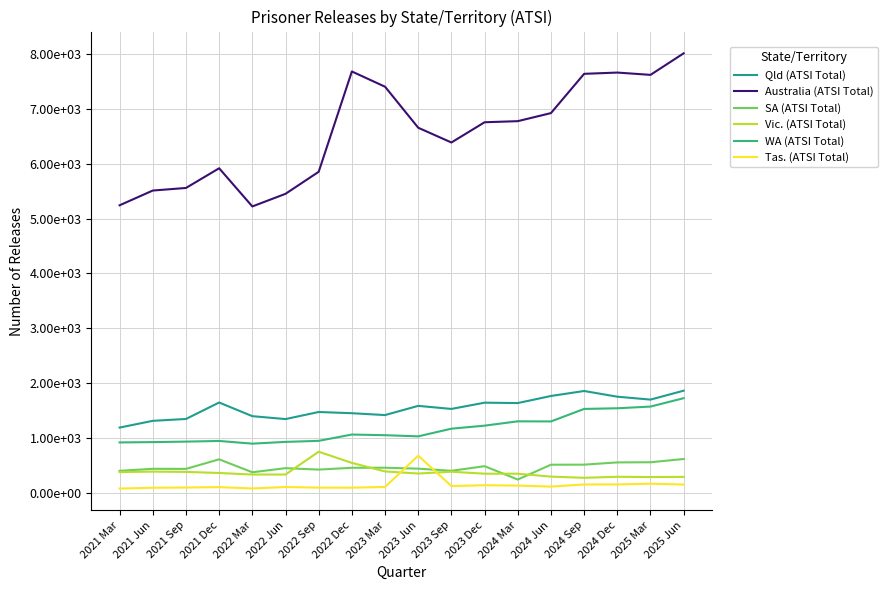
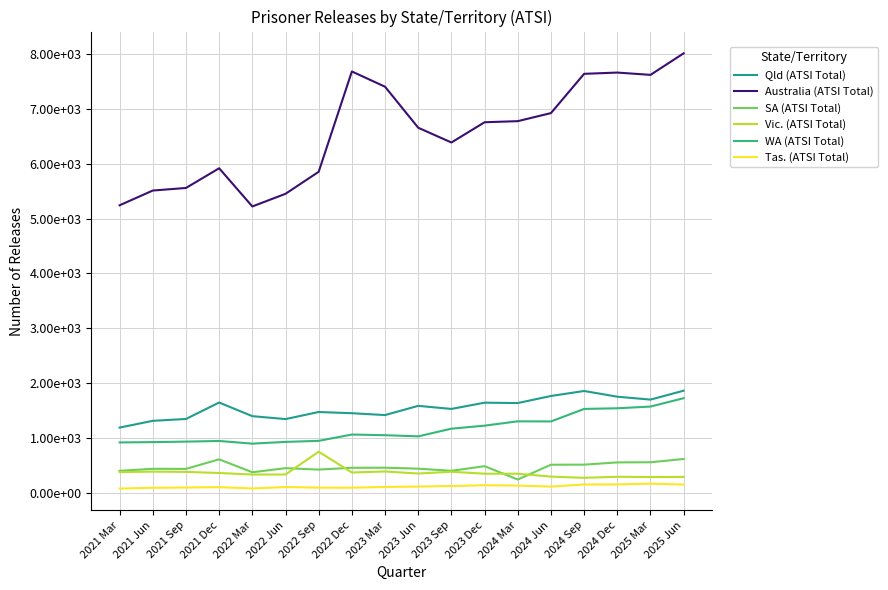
  {
    "Australia (ATSI Total)": {
      "2021 Mar": 5200,
      "2021 Jun": 5500,
      "2021 Sep": 5600,
      "2021 Dec": 5900,
      "2022 Mar": 5200,
      "2022 Jun": 5500,
      "2022 Sep": 5900,
      "2022 Dec": 7700,
      "2023 Mar": 7400,
      "2023 Jun": 6700,
      "2023 Sep": 6400,
      "2023 Dec": 6800,
      "2024 Mar": 6800,
      "2024 Jun": 6900,
      "2024 Sep": 7600,
      "2024 Dec": 7700,
      "2025 Mar": 7600,
      "2025 Jun": 8000
    },
    "SA (ATSI Total)": {
      "2021 Jun": 400,
      "2021 Sep": 400,
      "2021 Dec": 600,
      "2022 Jun": 500,
      "2022 Sep": 400,
      "2022 Dec": 500,
      "2023 Mar": 500,
      "2023 Jun": 400,
      "2023 Dec": 500,
      "2024 Mar": 200,
      "2024 Jun": 500,
      "2024 Sep": 500,
      "2024 Dec": 600,
      "2025 Mar": 600,
      "2025 Jun": 600
    },
    "Vic. (ATSI Total)": {
      "2021 Jun": 400,
      "2021 Sep": 400,
      "2021 Dec": 400,
      "2022 Jun": 300,
      "2022 Sep": 800,
-     "2022 Dec": 500,
+     "2022 Dec": 400,
      "2023 Mar": 400,
      "2023 Jun": 400,
      "2023 Dec": 300,
      "2024 Mar": 300,
      "2024 Jun": 300,
      "2024 Sep": 300,
      "2024 Dec": 300,
      "2025 Mar": 300,
      "2025 Jun": 300
    },
    "Tas. (ATSI Total)": {
      "2021 Mar": 100,
      "2021 Jun": 100,
      "2021 Sep": 100,
      "2021 Dec": 100,
      "2022 Mar": 100,
      "2022 Jun": 100,
      "2022 Sep": 100,
      "2022 Dec": 100,
      "2023 Mar": 100,
-     "2023 Jun": 700,
+     "2023 Jun": 100,
      "2023 Sep": 100,
      "2023 Dec": 100,
      "2024 Mar": 100,
      "2024 Jun": 100,
      "2024 Sep": 200,
      "2024 Dec": 200,
      "2025 Mar": 200,
      "2025 Jun": 200
    }
  }
